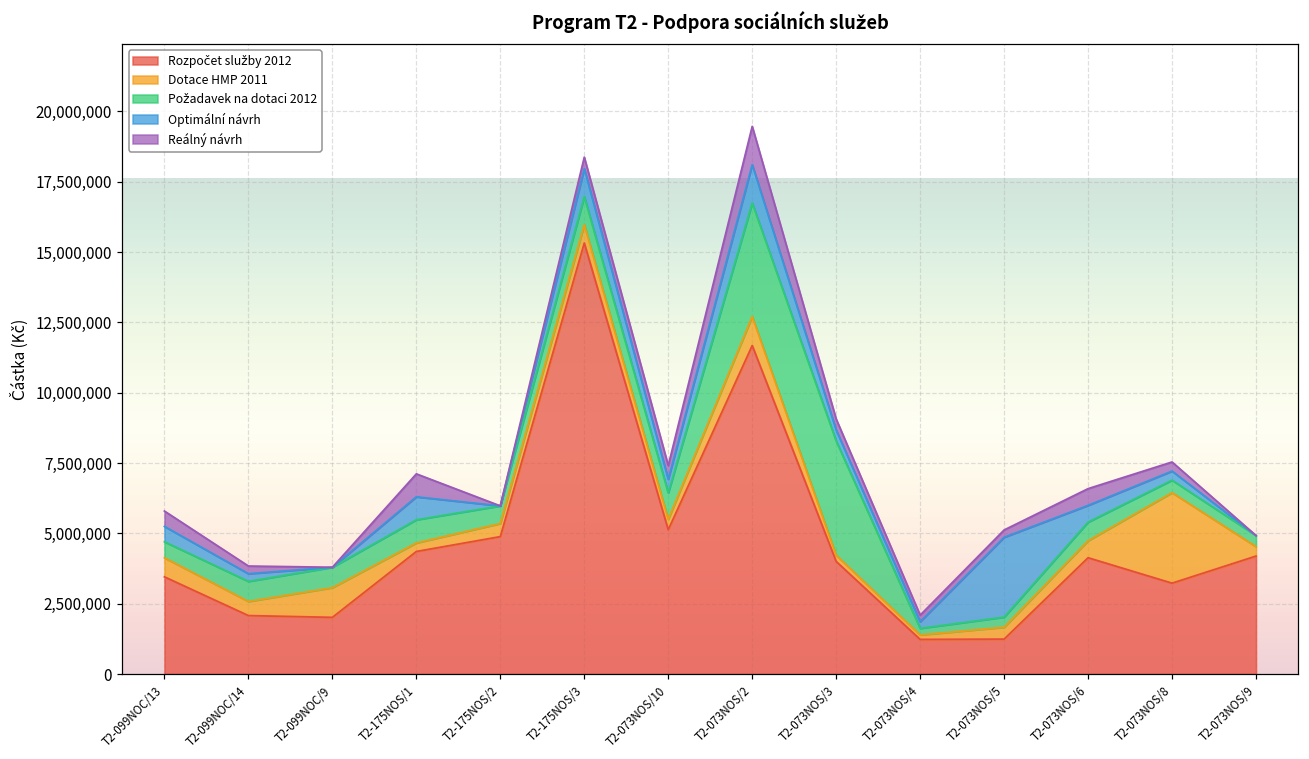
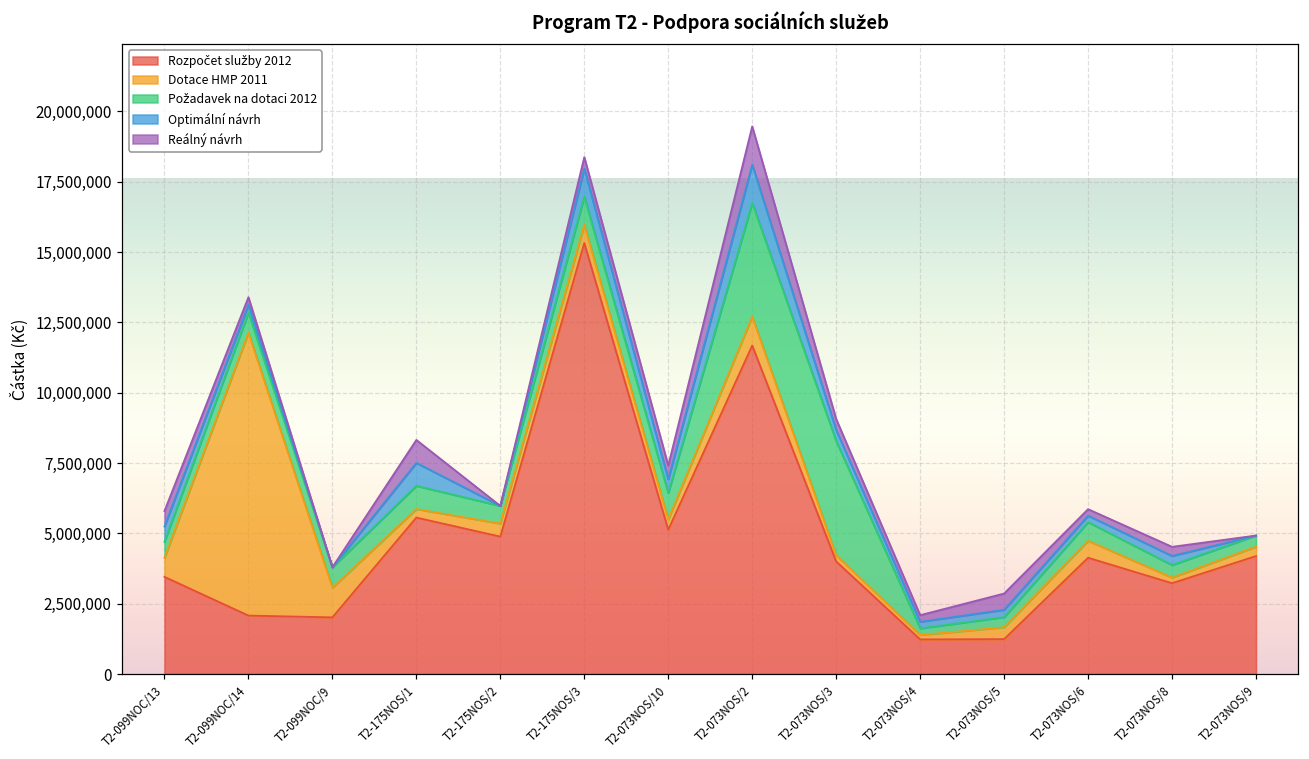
  {
    "Rozpočet služby 2012": {
      "T2-099NOC/13": "3,500,000",
      "T2-099NOC/14": "2,100,000",
      "T2-099NOC/9": "2,000,000",
-     "T2-175NOS/1": "4,400,000",
+     "T2-175NOS/1": "5,600,000",
      "T2-175NOS/2": "4,900,000",
      "T2-175NOS/3": "15,300,000",
      "T2-073NOS/10": "5,100,000",
      "T2-073NOS/2": "11,700,000",
      "T2-073NOS/3": "4,000,000",
      "T2-073NOS/4": "1,200,000",
      "T2-073NOS/5": "1,200,000",
      "T2-073NOS/6": "4,100,000",
      "T2-073NOS/8": "3,200,000",
      "T2-073NOS/9": "4,200,000"
    },
    "Dotace HMP 2011": {
      "T2-099NOC/13": "700,000",
-     "T2-099NOC/14": "500,000",
+     "T2-099NOC/14": "10,100,000",
      "T2-099NOC/9": "1,100,000",
      "T2-175NOS/1": "300,000",
      "T2-175NOS/2": "500,000",
      "T2-175NOS/3": "700,000",
      "T2-073NOS/10": "400,000",
      "T2-073NOS/2": "1,000,000",
      "T2-073NOS/3": "200,000",
      "T2-073NOS/4": "200,000",
      "T2-073NOS/5": "400,000",
      "T2-073NOS/6": "600,000",
-     "T2-073NOS/8": "3,200,000",
+     "T2-073NOS/8": "200,000",
      "T2-073NOS/9": "300,000"
    },
    "Požadavek na dotaci 2012": {
      "T2-099NOC/13": "600,000",
      "T2-099NOC/14": "700,000",
      "T2-175NOS/1": "800,000",
      "T2-175NOS/3": "1,000,000",
      "T2-073NOS/10": "900,000",
      "T2-073NOS/2": "4,000,000",
      "T2-073NOS/3": "4,100,000",
      "T2-073NOS/4": "200,000",
      "T2-073NOS/5": "400,000",
      "T2-073NOS/6": "700,000",
      "T2-073NOS/8": "400,000"
    },
    "Optimální návrh": {
      "T2-099NOC/13": "500,000",
      "T2-099NOC/14": "300,000",
      "T2-175NOS/1": "800,000",
      "T2-175NOS/3": "1,000,000",
      "T2-073NOS/10": "500,000",
      "T2-073NOS/2": "1,400,000",
      "T2-073NOS/3": "400,000",
      "T2-073NOS/4": "200,000",
-     "T2-073NOS/5": "2,800,000",
-     "T2-073NOS/6": "600,000",
+     "T2-073NOS/5": "300,000",
+     "T2-073NOS/6": "200,000",
      "T2-073NOS/8": "300,000"
    },
    "Reálný návrh": {
      "T2-099NOC/13": "500,000",
      "T2-099NOC/14": "300,000",
      "T2-175NOS/1": "800,000",
      "T2-175NOS/3": "400,000",
      "T2-073NOS/10": "500,000",
      "T2-073NOS/2": "1,400,000",
      "T2-073NOS/3": "400,000",
      "T2-073NOS/4": "200,000",
-     "T2-073NOS/5": "300,000",
-     "T2-073NOS/6": "600,000",
+     "T2-073NOS/5": "600,000",
+     "T2-073NOS/6": "200,000",
      "T2-073NOS/8": "300,000"
    }
  }
